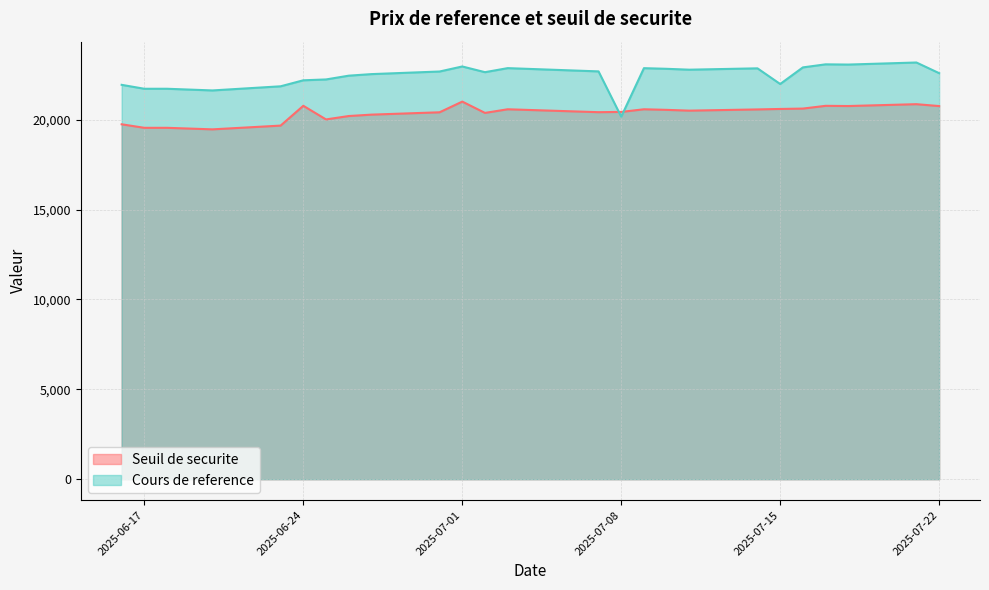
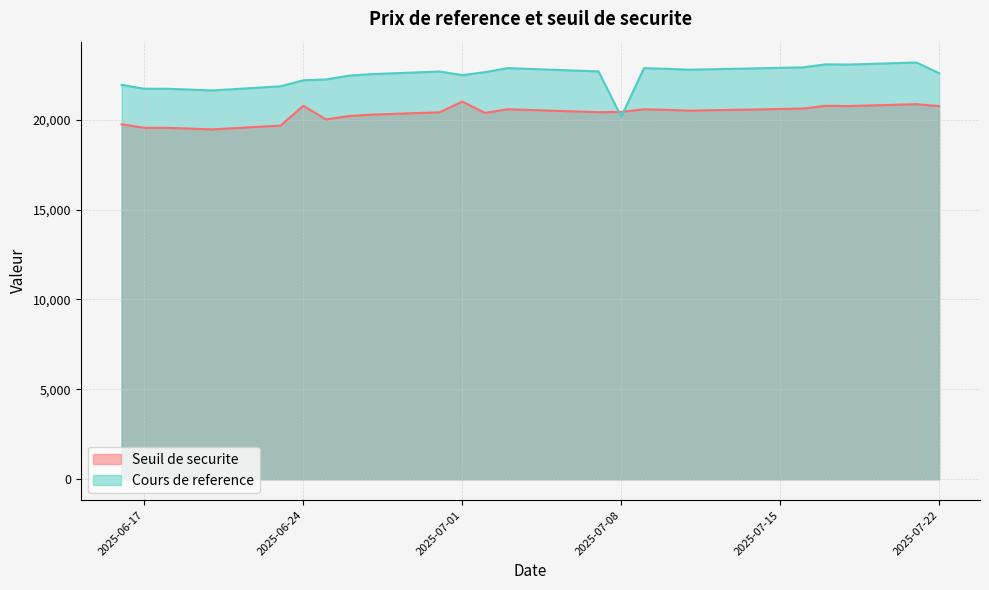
  {
    "Seuil de securite": {
      "2025-06-17": "19,500",
      "2025-06-24": "20,800",
      "2025-07-01": "21,000",
      "2025-07-08": "20,400",
      "2025-07-15": "20,600",
      "2025-07-22": "20,800"
    },
    "Cours de reference": {
      "2025-06-17": "21,700",
      "2025-06-24": "22,200",
-     "2025-07-01": "23,000",
+     "2025-07-01": "22,500",
      "2025-07-08": "20,200",
-     "2025-07-15": "22,000",
+     "2025-07-15": "22,900",
      "2025-07-22": "22,600"
    }
  }
